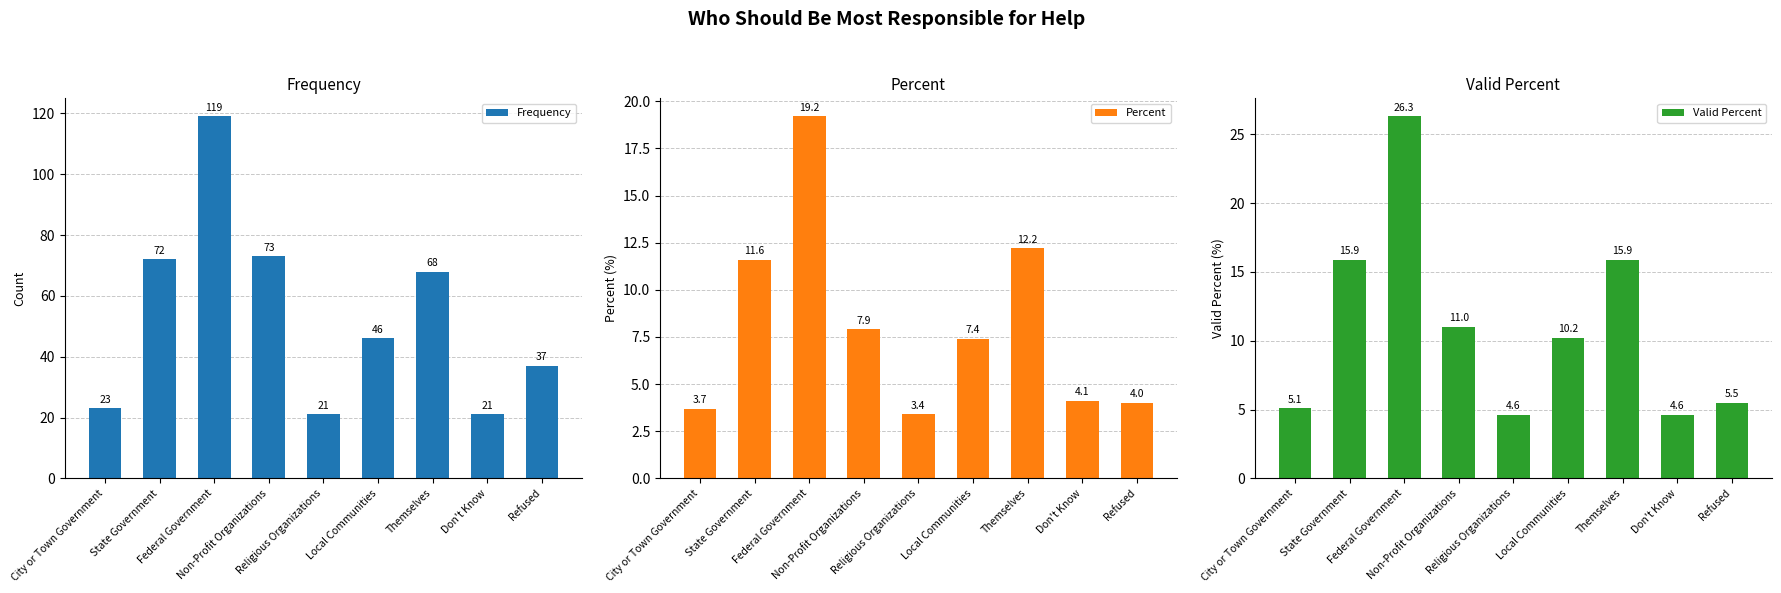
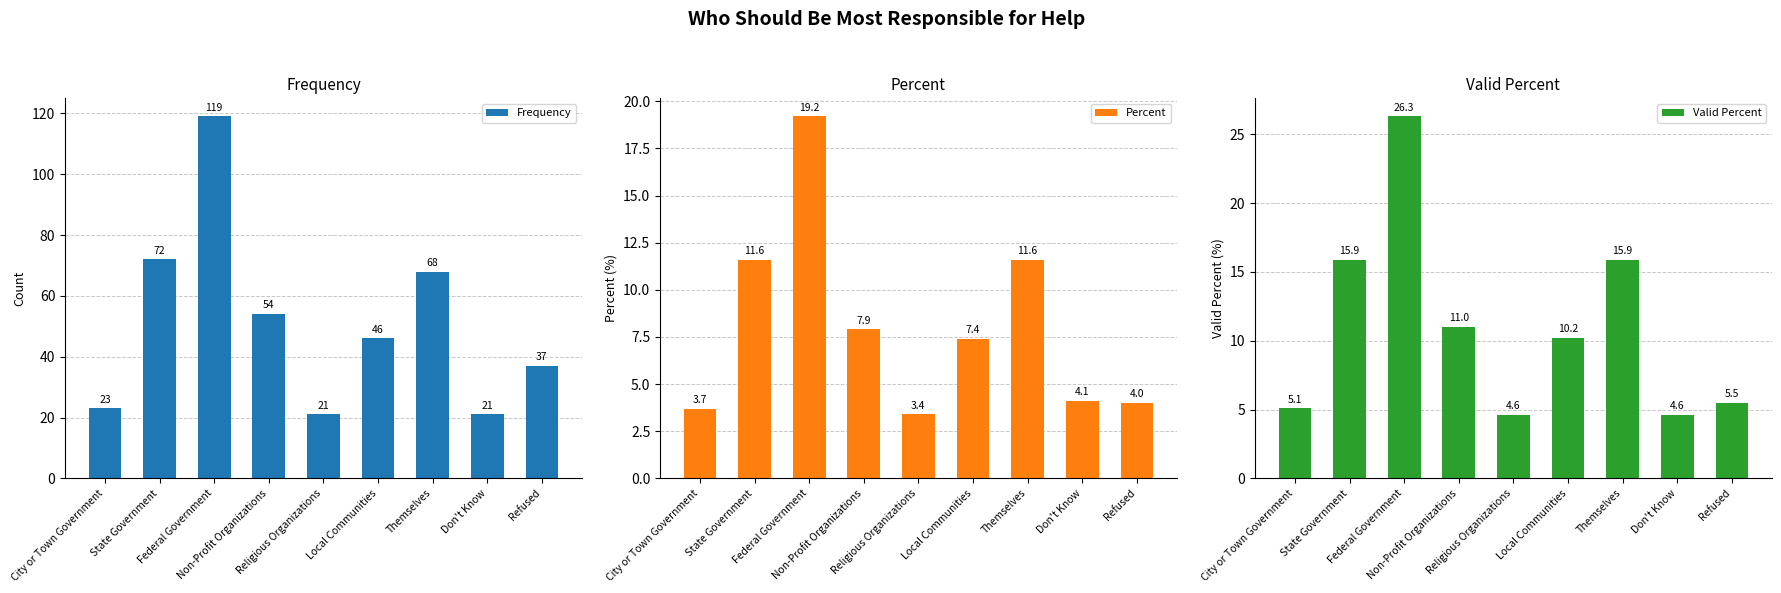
  {
    "Frequency": {
      "City or Town Government": 23,
      "State Government": 72,
      "Federal Government": 119,
-     "Non-Profit Organizations": 73,
+     "Non-Profit Organizations": 54,
      "Religious Organizations": 21,
      "Local Communities": 46,
      "Themselves": 68,
      "Don't Know": 21,
      "Refused": 37
    },
    "Percent": {
      "City or Town Government": 3.7,
      "State Government": 11.6,
      "Federal Government": 19.2,
      "Non-Profit Organizations": 7.9,
      "Religious Organizations": 3.4,
      "Local Communities": 7.4,
-     "Themselves": 12.2,
+     "Themselves": 11.6,
      "Don't Know": 4.1,
      "Refused": 4.0
    },
    "Valid Percent": {
      "City or Town Government": 5.1,
      "State Government": 15.9,
      "Federal Government": 26.3,
      "Non-Profit Organizations": 11.0,
      "Religious Organizations": 4.6,
      "Local Communities": 10.2,
      "Themselves": 15.9,
      "Don't Know": 4.6,
      "Refused": 5.5
    }
  }
